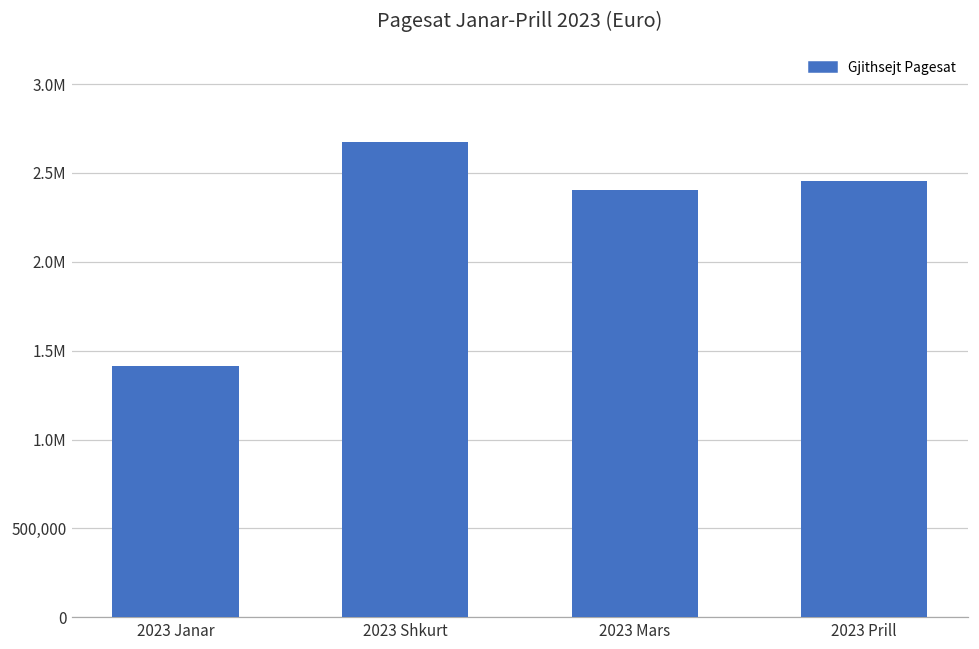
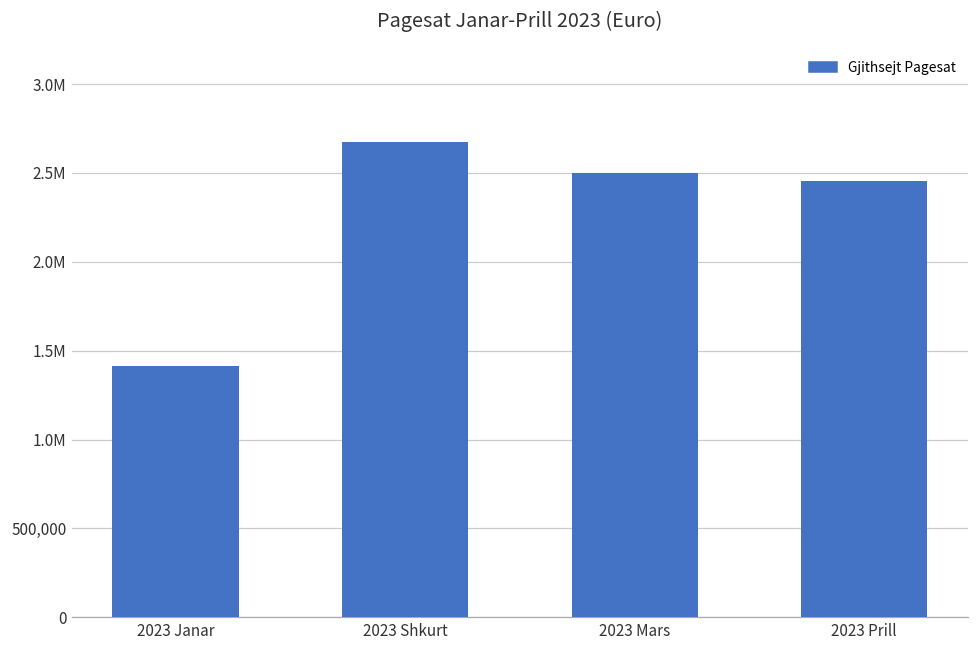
  {
    "2023 Janar": "1,420,000",
    "2023 Shkurt": "2,670,000",
-   "2023 Mars": "2,410,000",
+   "2023 Mars": "2,500,000",
    "2023 Prill": "2,450,000"
  }
